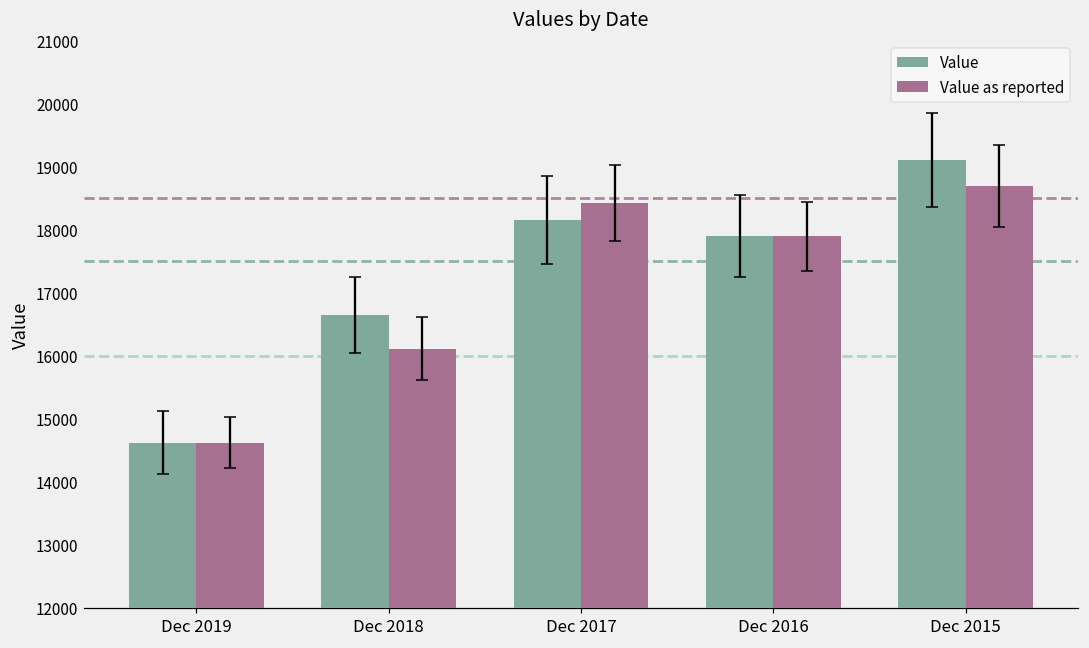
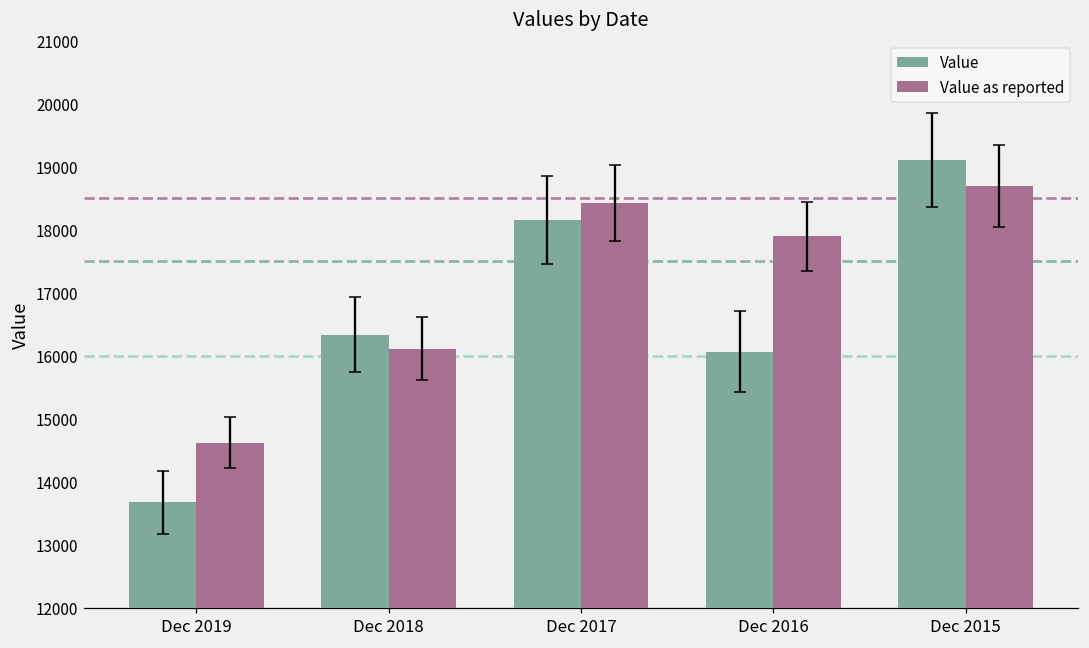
  {
    "Value": {
-     "Dec 2019": 14600,
-     "Dec 2018": 16600,
+     "Dec 2019": 13700,
+     "Dec 2018": 16300,
      "Dec 2017": 18200,
-     "Dec 2016": 17900,
+     "Dec 2016": 16100,
      "Dec 2015": 19100
    },
    "Value as reported": {
      "Dec 2019": 14600,
      "Dec 2018": 16100,
      "Dec 2017": 18400,
      "Dec 2016": 17900,
      "Dec 2015": 18700
    }
  }
